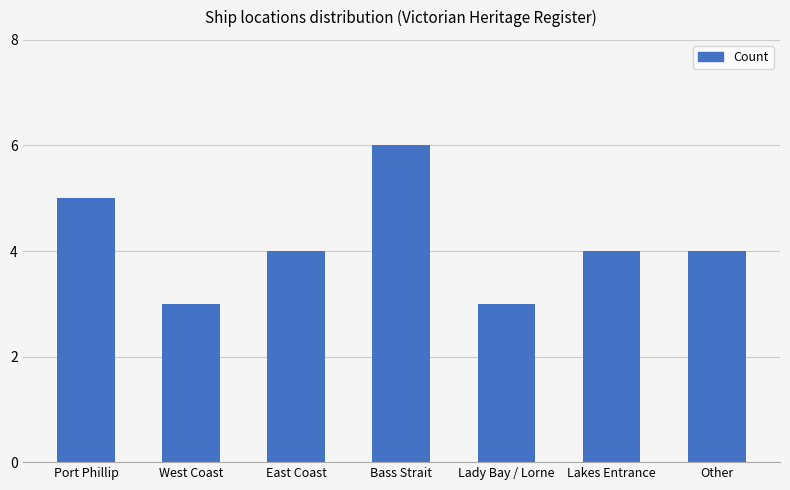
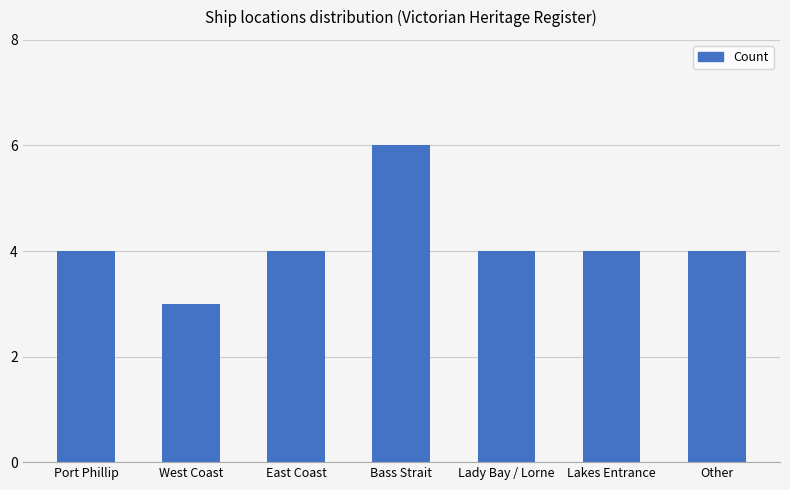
  {
-   "Port Phillip": 5,
+   "Port Phillip": 4,
    "West Coast": 3,
    "East Coast": 4,
    "Bass Strait": 6,
-   "Lady Bay / Lorne": 3,
+   "Lady Bay / Lorne": 4,
    "Lakes Entrance": 4,
    "Other": 4
  }
